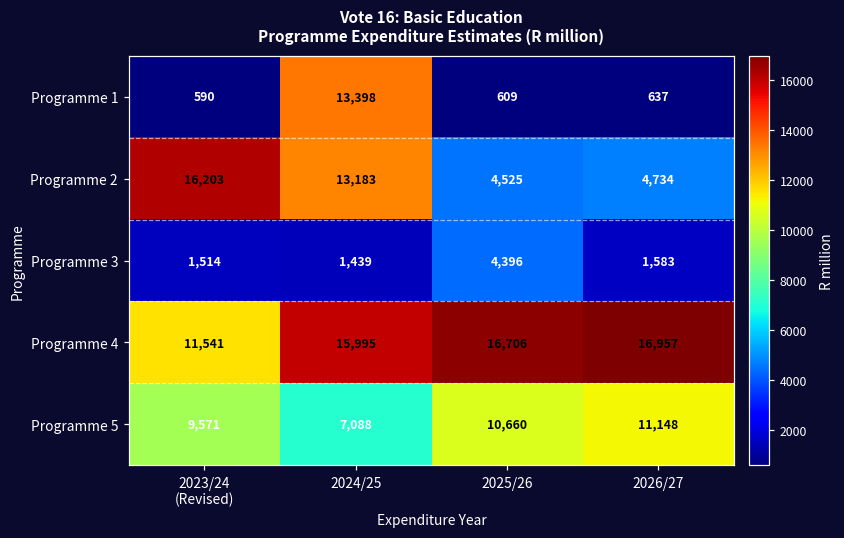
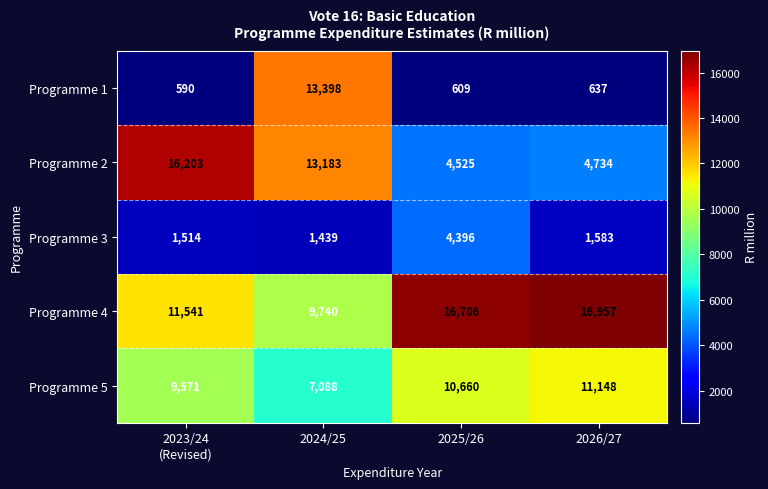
  {
    "Programme 1": {
      "2023/24 (Revised)": "590",
      "2024/25": "13,398",
      "2025/26": "609",
      "2026/27": "637"
    },
    "Programme 2": {
      "2023/24 (Revised)": "16,203",
      "2024/25": "13,183",
      "2025/26": "4,525",
      "2026/27": "4,734"
    },
    "Programme 3": {
      "2023/24 (Revised)": "1,514",
      "2024/25": "1,439",
      "2025/26": "4,396",
      "2026/27": "1,583"
    },
    "Programme 4": {
      "2023/24 (Revised)": "11,541",
-     "2024/25": "15,995",
+     "2024/25": "9,740",
      "2025/26": "16,706",
      "2026/27": "16,957"
    },
    "Programme 5": {
      "2023/24 (Revised)": "9,571",
      "2024/25": "7,088",
      "2025/26": "10,660",
      "2026/27": "11,148"
    }
  }
